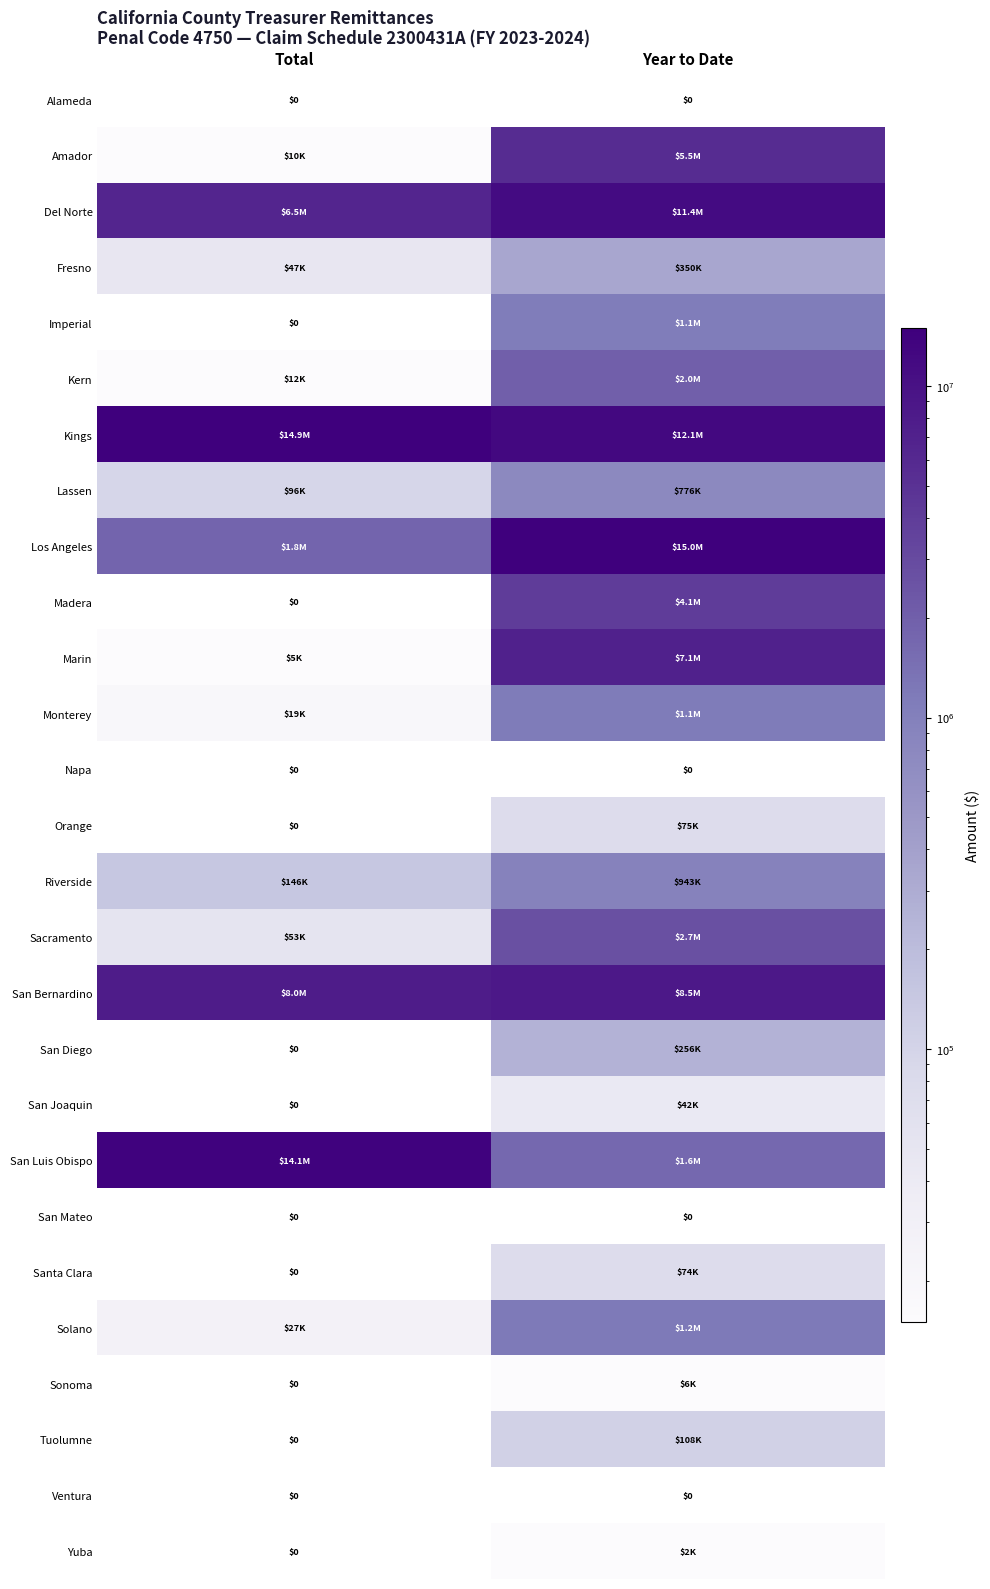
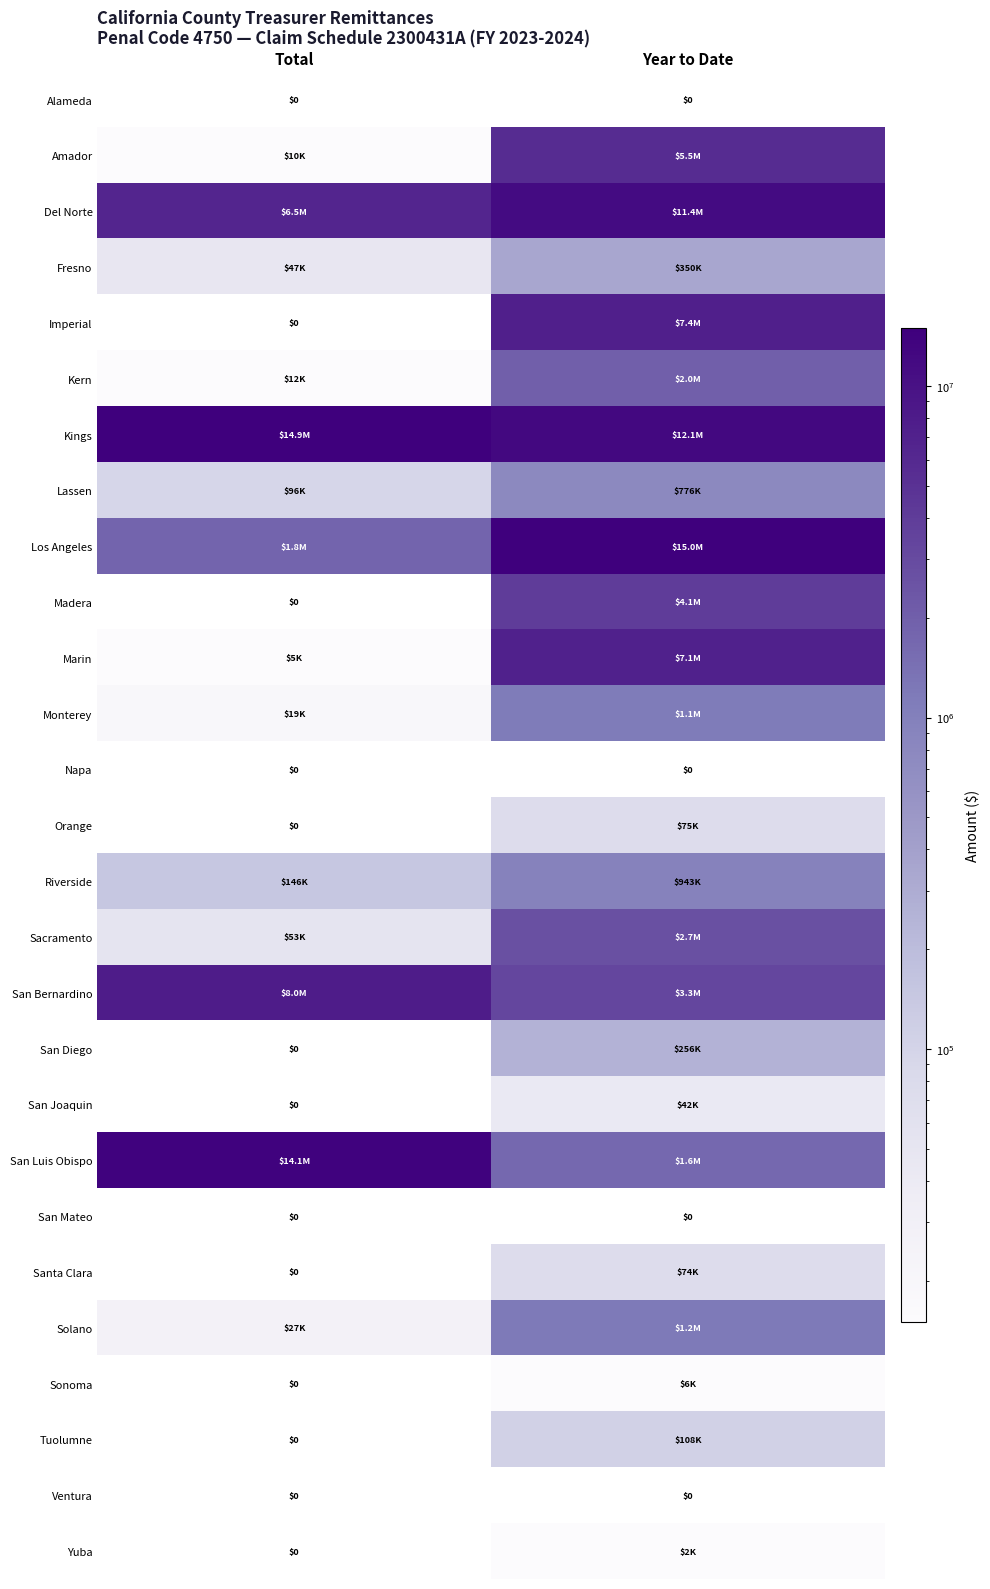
  {
    "Alameda": {
      "Total": "$0",
      "Year to Date": "$0"
    },
    "Amador": {
      "Total": "$10K",
      "Year to Date": "$5.5M"
    },
    "Del Norte": {
      "Total": "$6.5M",
      "Year to Date": "$11.4M"
    },
    "Fresno": {
      "Total": "$47K",
      "Year to Date": "$350K"
    },
    "Imperial": {
      "Total": "$0",
-     "Year to Date": "$1.1M"
+     "Year to Date": "$7.4M"
    },
    "Kern": {
      "Total": "$12K",
      "Year to Date": "$2.0M"
    },
    "Kings": {
      "Total": "$14.9M",
      "Year to Date": "$12.1M"
    },
    "Lassen": {
      "Total": "$96K",
      "Year to Date": "$776K"
    },
    "Los Angeles": {
      "Total": "$1.8M",
      "Year to Date": "$15.0M"
    },
    "Madera": {
      "Total": "$0",
      "Year to Date": "$4.1M"
    },
    "Marin": {
      "Total": "$5K",
      "Year to Date": "$7.1M"
    },
    "Monterey": {
      "Total": "$19K",
      "Year to Date": "$1.1M"
    },
    "Napa": {
      "Total": "$0",
      "Year to Date": "$0"
    },
    "Orange": {
      "Total": "$0",
      "Year to Date": "$75K"
    },
    "Riverside": {
      "Total": "$146K",
      "Year to Date": "$943K"
    },
    "Sacramento": {
      "Total": "$53K",
      "Year to Date": "$2.7M"
    },
    "San Bernardino": {
      "Total": "$8.0M",
-     "Year to Date": "$8.5M"
+     "Year to Date": "$3.3M"
    },
    "San Diego": {
      "Total": "$0",
      "Year to Date": "$256K"
    },
    "San Joaquin": {
      "Total": "$0",
      "Year to Date": "$42K"
    },
    "San Luis Obispo": {
      "Total": "$14.1M",
      "Year to Date": "$1.6M"
    },
    "San Mateo": {
      "Total": "$0",
      "Year to Date": "$0"
    },
    "Santa Clara": {
      "Total": "$0",
      "Year to Date": "$74K"
    },
    "Solano": {
      "Total": "$27K",
      "Year to Date": "$1.2M"
    },
    "Sonoma": {
      "Total": "$0",
      "Year to Date": "$6K"
    },
    "Tuolumne": {
      "Total": "$0",
      "Year to Date": "$108K"
    },
    "Ventura": {
      "Total": "$0",
      "Year to Date": "$0"
    },
    "Yuba": {
      "Total": "$0",
      "Year to Date": "$2K"
    }
  }
